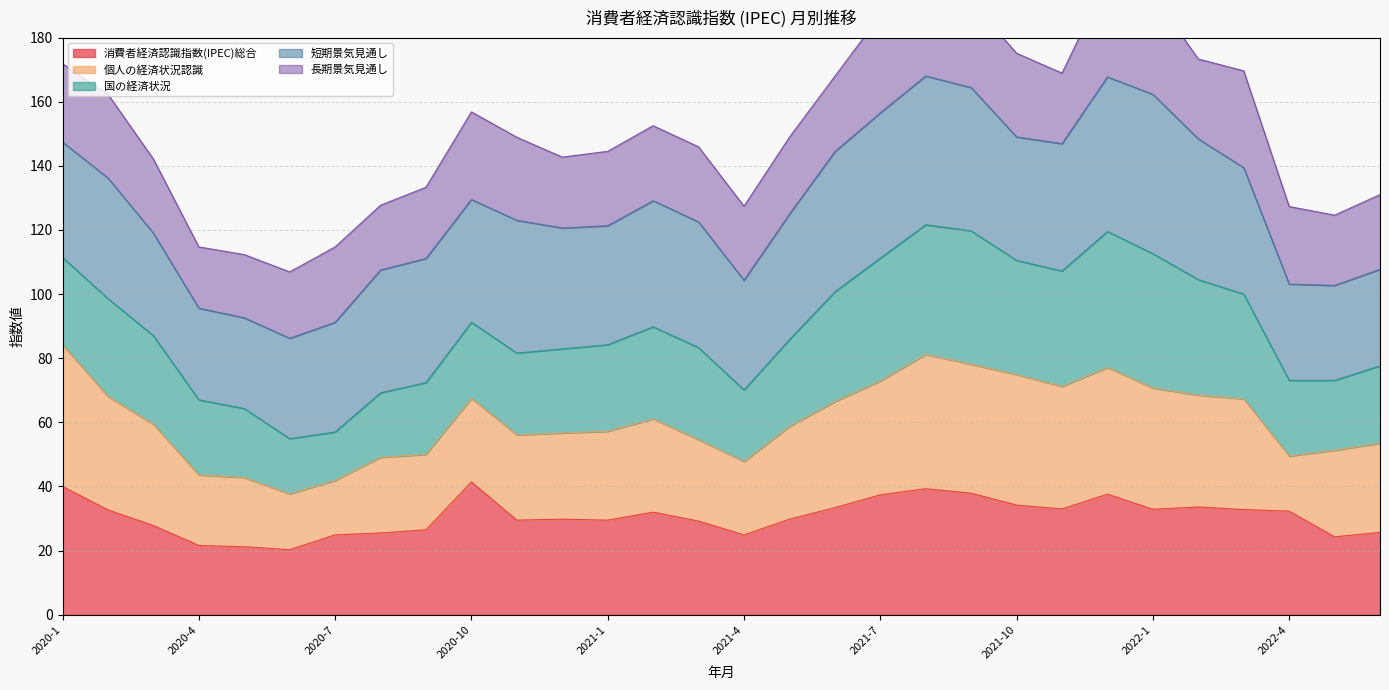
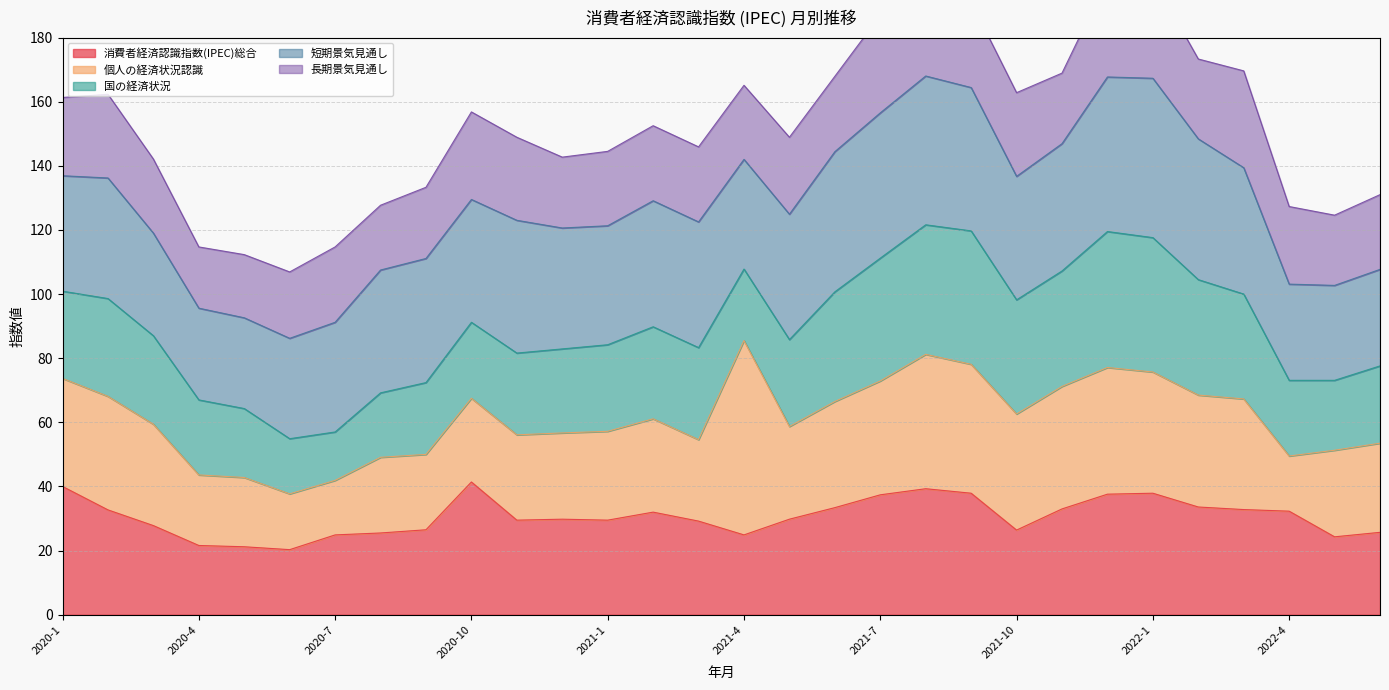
  {
    "消費者経済認識指数(IPEC)総合": {
      "2020-1": 40,
      "2020-4": 22,
      "2020-7": 25,
      "2020-10": 41,
      "2021-1": 30,
      "2021-4": 25,
      "2021-7": 37,
-     "2021-10": 34,
-     "2022-1": 33,
+     "2021-10": 26,
+     "2022-1": 38,
      "2022-4": 32
    },
    "個人の経済状況認識": {
-     "2020-1": 44,
+     "2020-1": 34,
      "2020-4": 22,
      "2020-7": 17,
      "2020-10": 26,
      "2021-1": 28,
-     "2021-4": 23,
+     "2021-4": 61,
      "2021-7": 36,
-     "2021-10": 41,
+     "2021-10": 36,
      "2022-1": 38,
      "2022-4": 17
    }
  }
